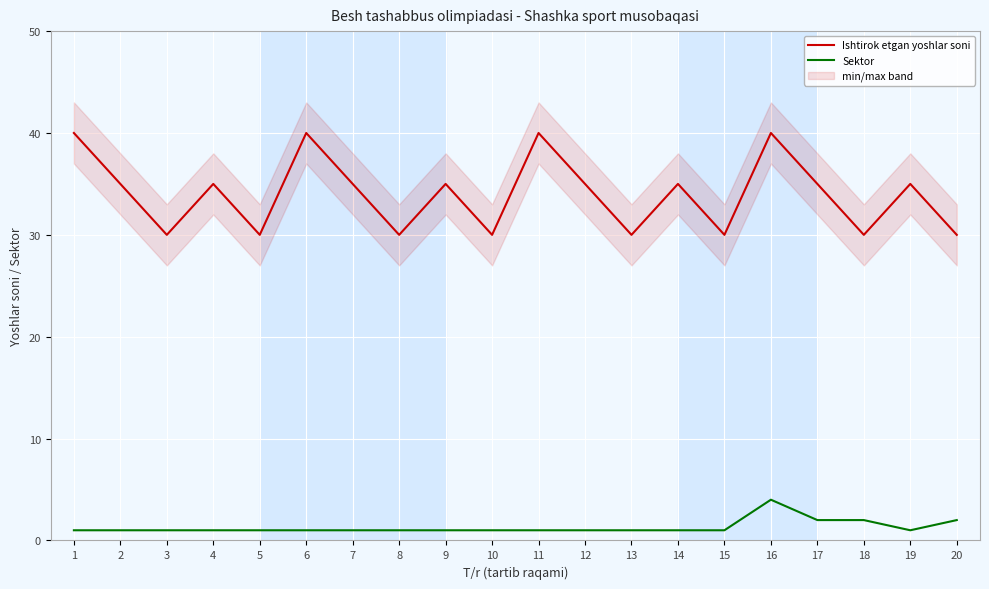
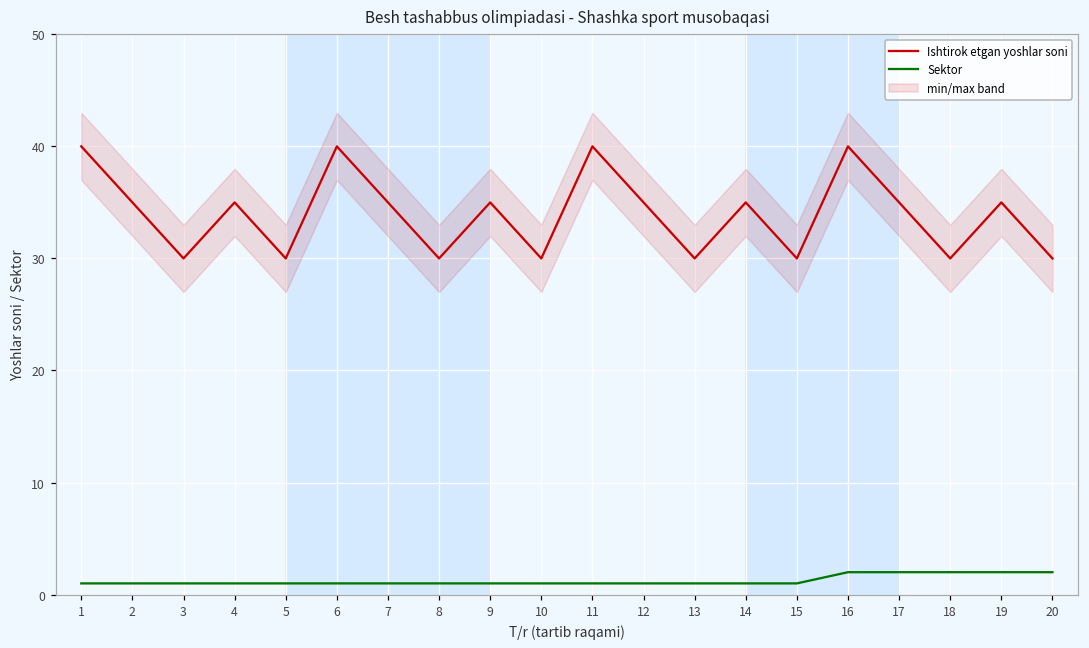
  {
    "Sektor": {
      "1": 1,
      "2": 1,
      "3": 1,
      "4": 1,
      "5": 1,
      "6": 1,
      "7": 1,
      "8": 1,
      "9": 1,
      "10": 1,
      "11": 1,
      "12": 1,
      "13": 1,
      "14": 1,
      "15": 1,
-     "16": 4,
+     "16": 2,
      "17": 2,
      "18": 2,
-     "19": 1,
+     "19": 2,
      "20": 2
    }
  }
